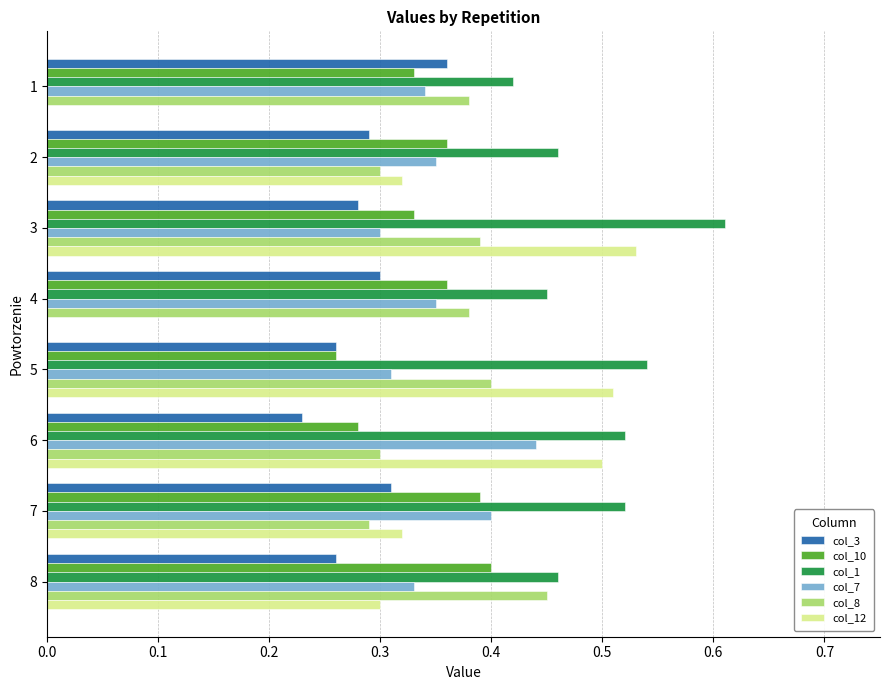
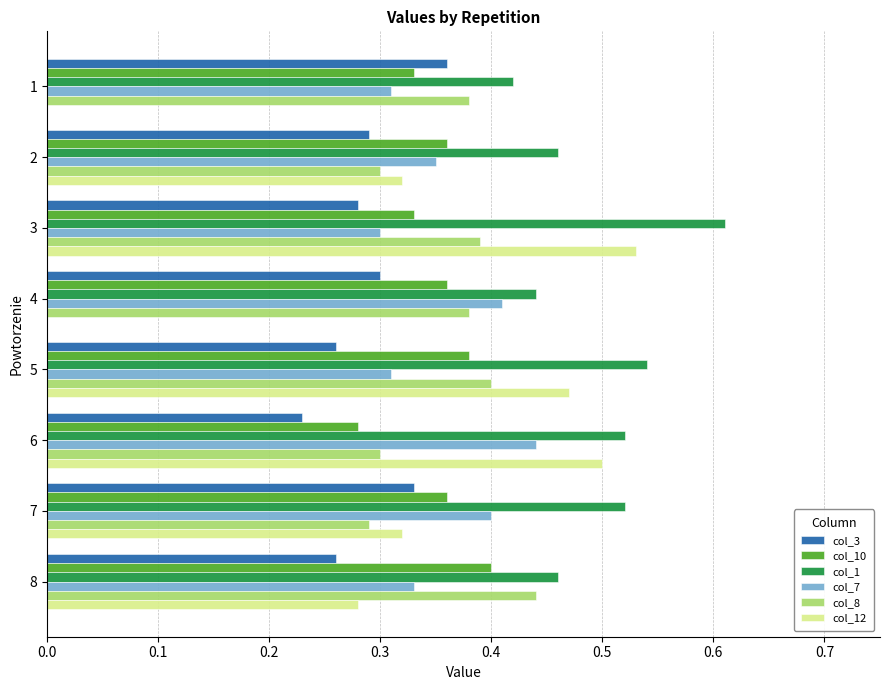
  {
    "col_3": {
      "1": 0.36,
      "2": 0.29,
      "3": 0.28,
      "4": 0.30,
      "5": 0.26,
      "6": 0.23,
-     "7": 0.31,
+     "7": 0.33,
      "8": 0.26
    },
    "col_10": {
      "1": 0.33,
      "2": 0.36,
      "3": 0.33,
      "4": 0.36,
-     "5": 0.26,
+     "5": 0.38,
      "6": 0.28,
-     "7": 0.39,
+     "7": 0.36,
      "8": 0.40
    },
    "col_1": {
      "1": 0.42,
      "2": 0.46,
      "3": 0.61,
-     "4": 0.45,
+     "4": 0.44,
      "5": 0.54,
      "6": 0.52,
      "7": 0.52,
      "8": 0.46
    },
    "col_7": {
-     "1": 0.34,
+     "1": 0.31,
      "2": 0.35,
      "3": 0.30,
-     "4": 0.35,
+     "4": 0.41,
      "5": 0.31,
      "6": 0.44,
      "7": 0.40,
      "8": 0.33
    },
    "col_8": {
      "1": 0.38,
      "2": 0.30,
      "3": 0.39,
      "4": 0.38,
      "5": 0.40,
      "6": 0.30,
      "7": 0.29,
-     "8": 0.45
+     "8": 0.44
    },
    "col_12": {
      "1": 0.00,
      "2": 0.32,
      "3": 0.53,
      "4": 0.00,
-     "5": 0.51,
+     "5": 0.47,
      "6": 0.50,
      "7": 0.32,
-     "8": 0.30
+     "8": 0.28
    }
  }
